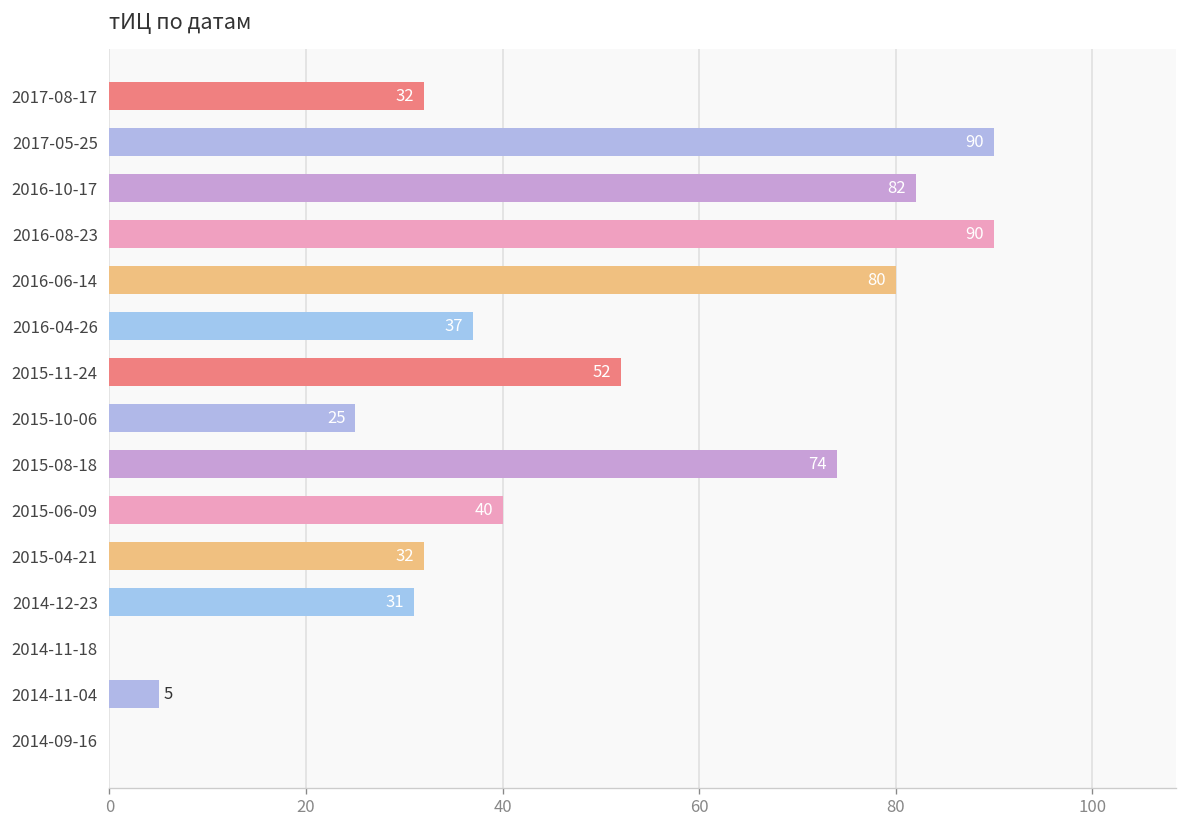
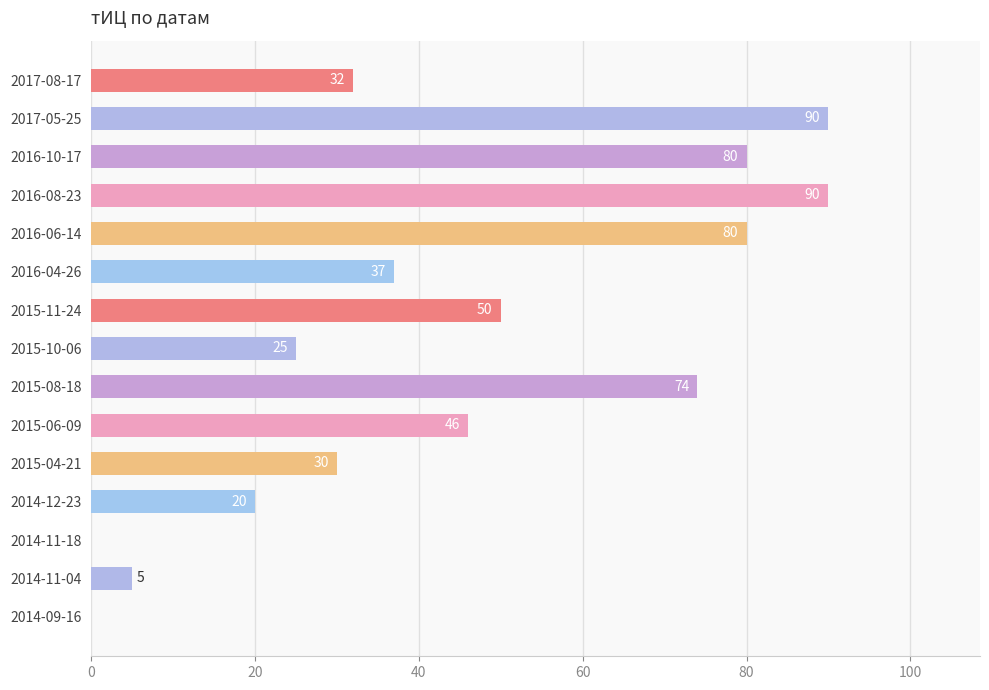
  {
    "2017-08-17": 32,
    "2017-05-25": 90,
-   "2016-10-17": 82,
+   "2016-10-17": 80,
    "2016-08-23": 90,
    "2016-06-14": 80,
    "2016-04-26": 37,
-   "2015-11-24": 52,
+   "2015-11-24": 50,
    "2015-10-06": 25,
    "2015-08-18": 74,
-   "2015-06-09": 40,
-   "2015-04-21": 32,
-   "2014-12-23": 31,
+   "2015-06-09": 46,
+   "2015-04-21": 30,
+   "2014-12-23": 20,
    "2014-11-04": 5
  }
